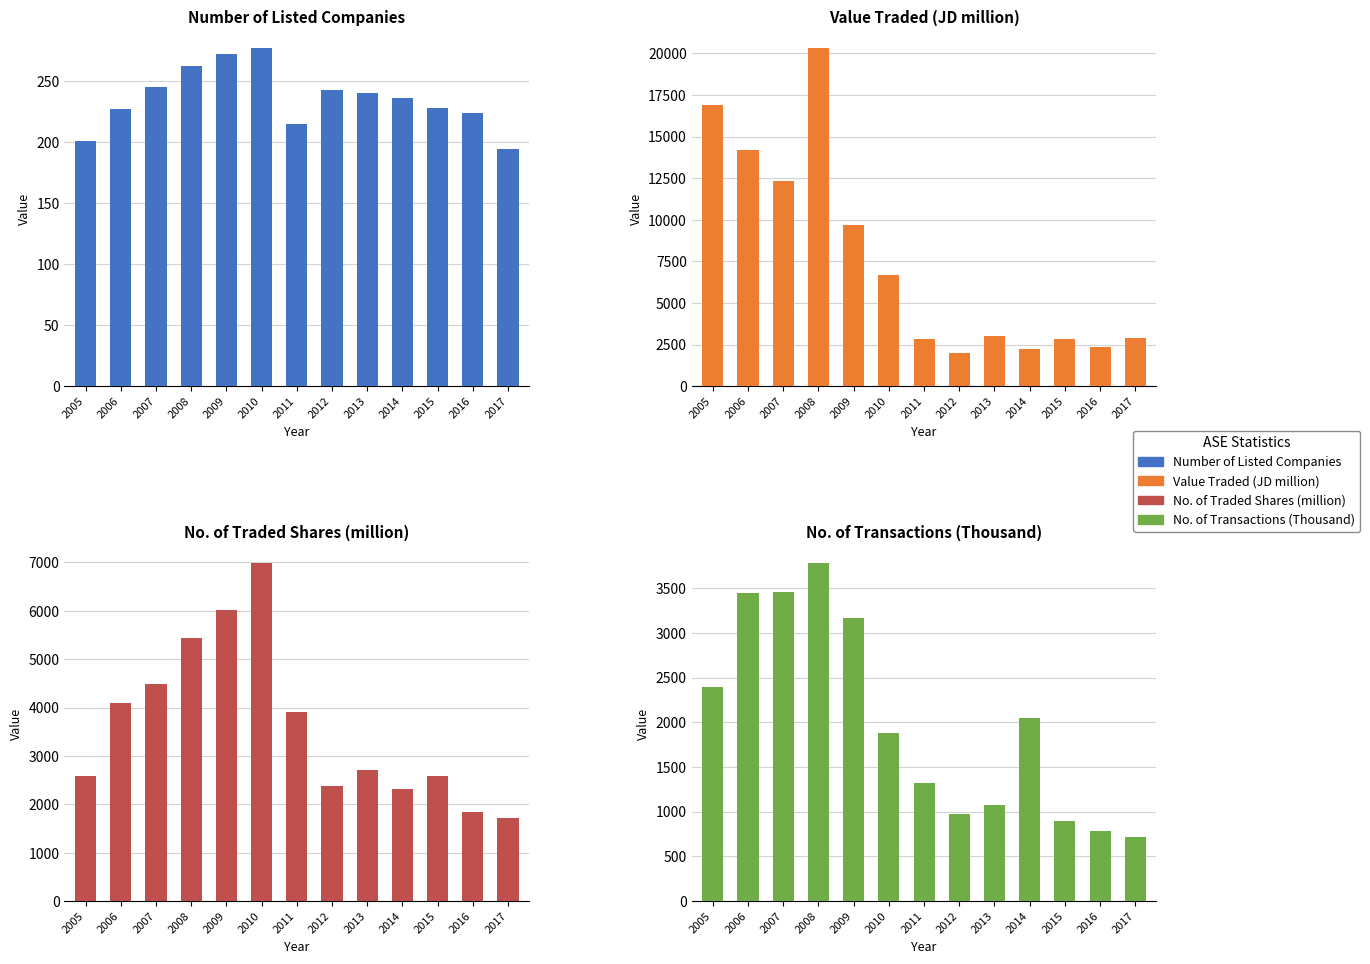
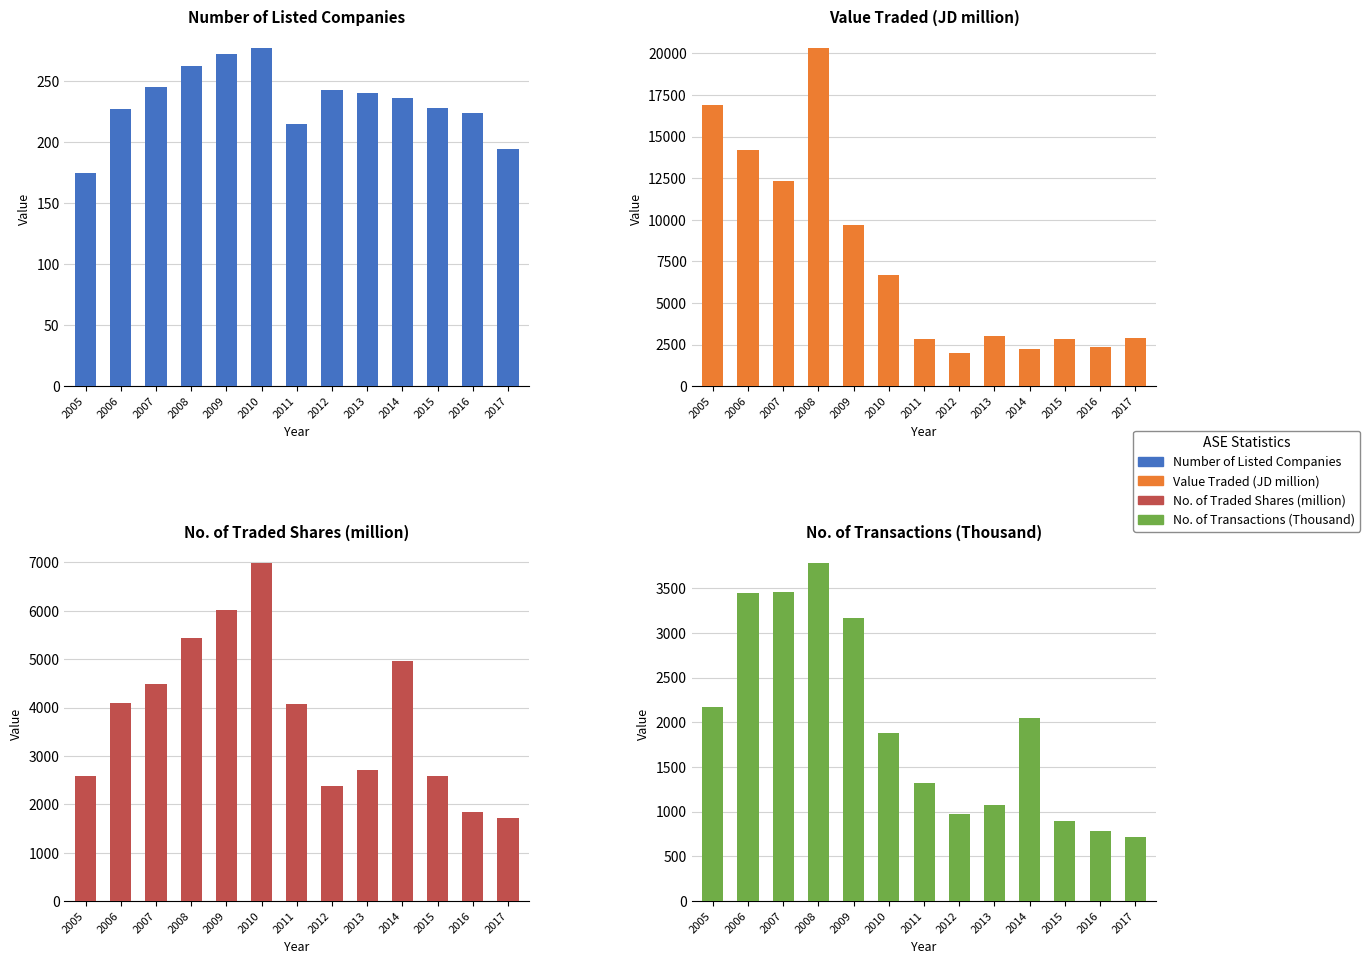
  {
    "Number of Listed Companies": {
-     "2005": 201,
+     "2005": 175,
      "2006": 227,
      "2007": 245,
      "2008": 262,
      "2009": 272,
      "2010": 277,
      "2011": 215,
      "2012": 243,
      "2013": 240,
      "2014": 236,
      "2015": 228,
      "2016": 224,
      "2017": 194
    },
    "Value Traded (JD million)": {
      "2005": 16900,
      "2006": 14200,
      "2007": 12300,
      "2008": 20300,
      "2009": 9700,
      "2010": 6700,
      "2011": 2900,
      "2012": 2000,
      "2013": 3000,
      "2014": 2300,
      "2015": 2900,
      "2016": 2300,
      "2017": 2900
    },
    "No. of Traded Shares (million)": {
      "2005": 2600,
      "2006": 4100,
      "2007": 4500,
      "2008": 5400,
      "2009": 6000,
      "2010": 7000,
-     "2011": 3900,
+     "2011": 4100,
      "2012": 2400,
      "2013": 2700,
-     "2014": 2300,
+     "2014": 5000,
      "2015": 2600,
      "2016": 1800,
      "2017": 1700
    },
    "No. of Transactions (Thousand)": {
-     "2005": 2400,
+     "2005": 2200,
      "2006": 3400,
      "2007": 3500,
      "2008": 3800,
      "2009": 3200,
      "2010": 1900,
      "2011": 1300,
      "2012": 1000,
      "2013": 1100,
      "2014": 2000,
      "2015": 900,
      "2016": 800,
      "2017": 700
    }
  }
